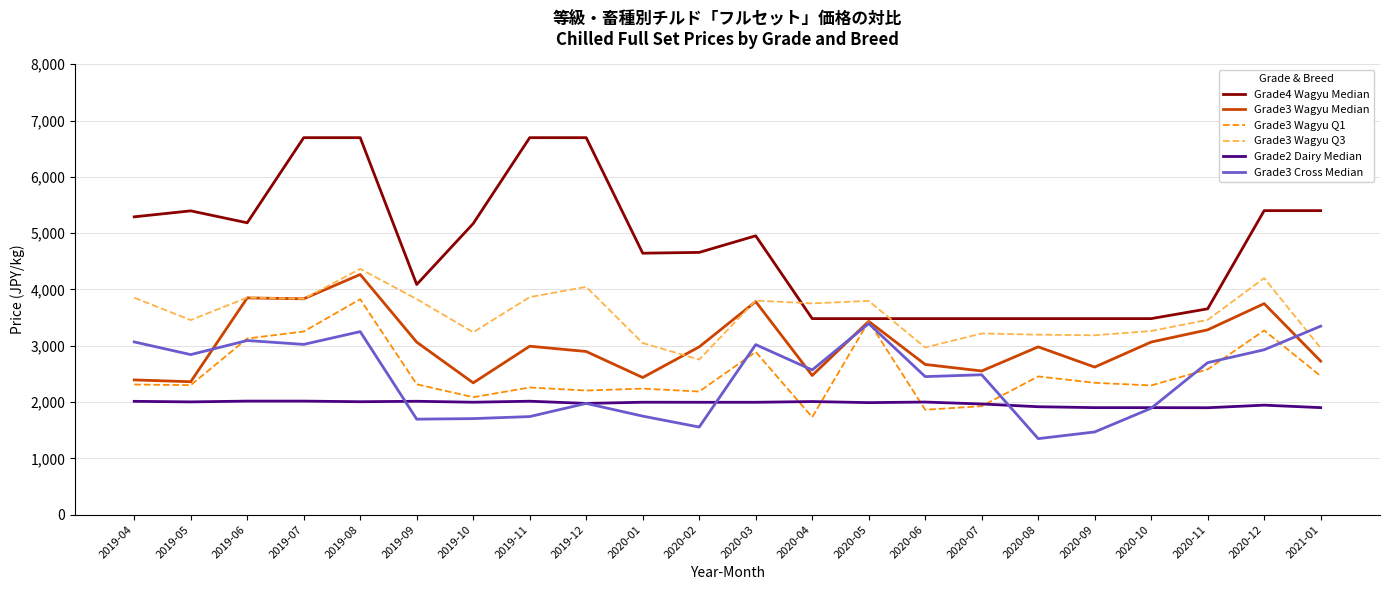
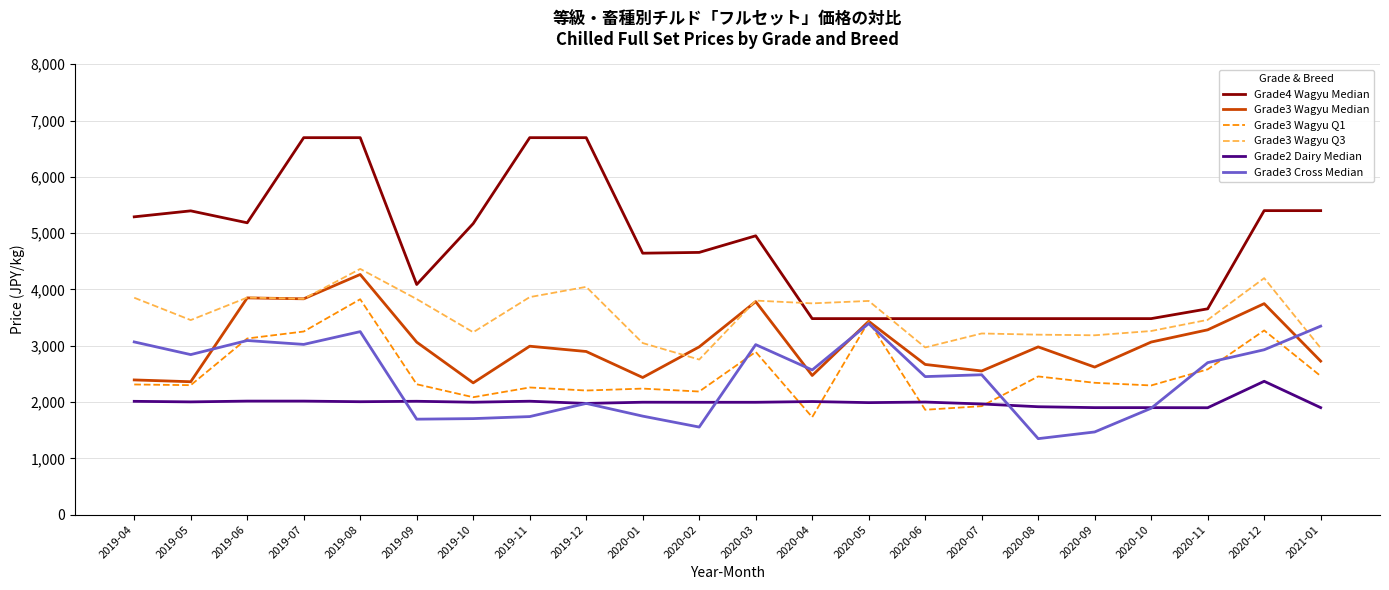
  {
    "Grade4 Wagyu Median": {
      "2019-04": "5,300",
      "2019-05": "5,400",
      "2019-06": "5,200",
      "2019-07": "6,700",
      "2019-08": "6,700",
      "2019-09": "4,100",
      "2019-10": "5,200",
      "2019-11": "6,700",
      "2019-12": "6,700",
      "2020-01": "4,600",
      "2020-02": "4,700",
      "2020-03": "5,000",
      "2020-04": "3,500",
      "2020-05": "3,500",
      "2020-06": "3,500",
      "2020-07": "3,500",
      "2020-08": "3,500",
      "2020-09": "3,500",
      "2020-10": "3,500",
      "2020-11": "3,700",
      "2020-12": "5,400",
      "2021-01": "5,400"
    },
    "Grade3 Wagyu Median": {
      "2019-04": "2,400",
      "2019-05": "2,400",
      "2019-08": "4,300",
      "2019-09": "3,100",
      "2019-10": "2,300",
      "2019-11": "3,000",
      "2019-12": "2,900",
      "2020-01": "2,400",
      "2020-02": "3,000",
      "2020-04": "2,500",
      "2020-06": "2,700",
      "2020-07": "2,600",
      "2020-08": "3,000",
      "2020-09": "2,600",
      "2020-10": "3,100",
      "2020-11": "3,300",
      "2020-12": "3,700",
      "2021-01": "2,700"
    },
    "Grade3 Wagyu Q1": {
      "2019-04": "2,300",
      "2019-05": "2,300",
      "2019-07": "3,300",
      "2019-08": "3,800",
      "2019-09": "2,300",
      "2019-10": "2,100",
      "2019-11": "2,300",
      "2019-12": "2,200",
      "2020-01": "2,200",
      "2020-02": "2,200",
      "2020-03": "2,900",
      "2020-04": "1,700",
      "2020-06": "1,900",
      "2020-08": "2,500",
      "2020-09": "2,300",
      "2020-10": "2,300",
      "2020-11": "2,600",
      "2020-12": "3,300",
      "2021-01": "2,500"
    },
    "Grade3 Wagyu Q3": {
      "2019-04": "3,900",
      "2019-05": "3,500",
      "2019-08": "4,400",
      "2019-09": "3,800",
      "2019-10": "3,200",
      "2019-11": "3,900",
      "2019-12": "4,000",
      "2020-01": "3,000",
      "2020-02": "2,800",
      "2020-04": "3,800",
      "2020-05": "3,800",
      "2020-06": "3,000",
      "2020-07": "3,200",
      "2020-08": "3,200",
      "2020-09": "3,200",
      "2020-10": "3,300",
      "2020-11": "3,500",
      "2020-12": "4,200",
      "2021-01": "3,000"
    },
    "Grade2 Dairy Median": {
      "2019-04": "2,000",
      "2019-05": "2,000",
      "2019-06": "2,000",
      "2019-07": "2,000",
      "2019-08": "2,000",
      "2019-09": "2,000",
      "2019-10": "2,000",
      "2019-11": "2,000",
      "2020-01": "2,000",
      "2020-02": "2,000",
      "2020-03": "2,000",
      "2020-04": "2,000",
      "2020-05": "2,000",
      "2020-06": "2,000",
      "2020-08": "1,900",
      "2020-09": "1,900",
      "2020-11": "1,900",
-     "2020-12": "1,900",
+     "2020-12": "2,400",
      "2021-01": "1,900"
    },
    "Grade3 Cross Median": {
      "2019-04": "3,100",
      "2019-05": "2,800",
      "2019-07": "3,000",
      "2019-08": "3,300",
      "2019-09": "1,700",
      "2019-10": "1,700",
      "2019-11": "1,700",
      "2020-01": "1,800",
      "2020-02": "1,600",
      "2020-03": "3,000",
      "2020-04": "2,600",
      "2020-06": "2,500",
      "2020-07": "2,500",
      "2020-08": "1,400",
      "2020-09": "1,500",
      "2020-11": "2,700",
      "2020-12": "2,900",
      "2021-01": "3,300"
    }
  }
